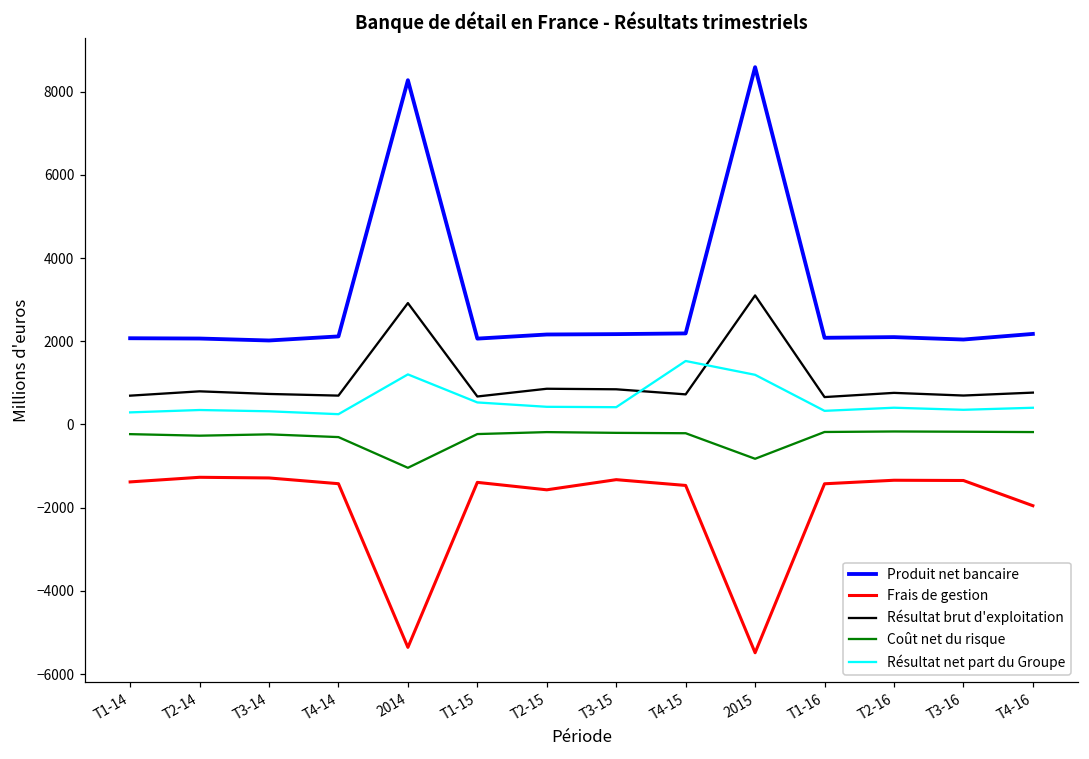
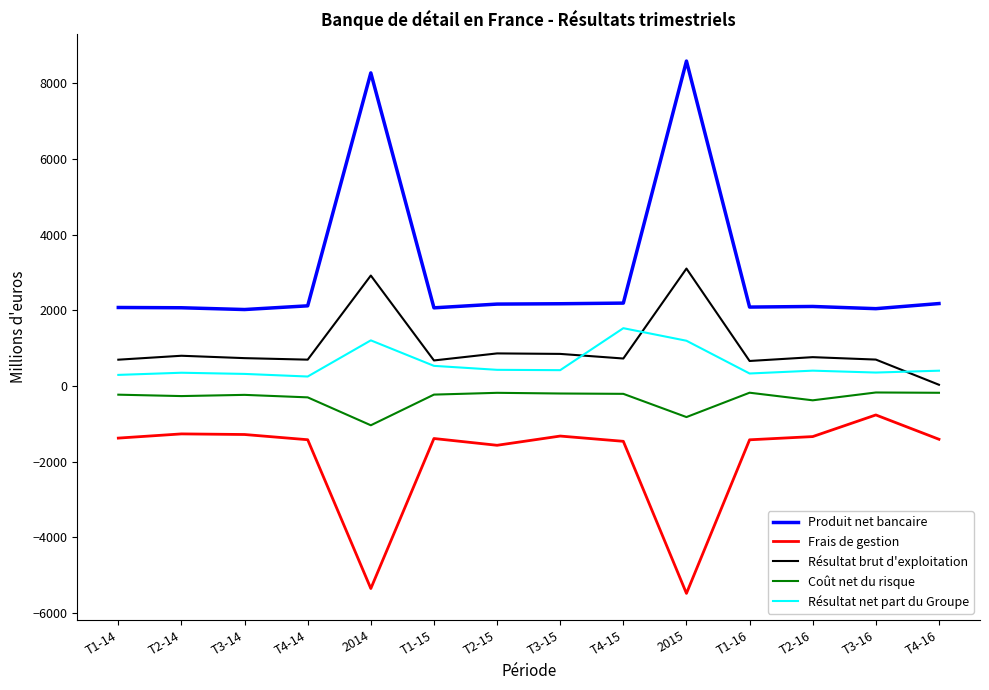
  {
    "Produit net bancaire": {
      "T1-14": 2100,
      "T2-14": 2100,
      "T3-14": 2000,
      "T4-14": 2100,
      "2014": 8300,
      "T1-15": 2100,
      "T2-15": 2200,
      "T3-15": 2200,
      "T4-15": 2200,
      "2015": 8600,
      "T1-16": 2100,
      "T2-16": 2100,
      "T3-16": 2000,
      "T4-16": 2200
    },
    "Frais de gestion": {
      "T1-14": -1400,
      "T2-14": -1300,
      "T3-14": -1300,
      "T4-14": -1400,
      "2014": -5400,
      "T1-15": -1400,
      "T2-15": -1600,
      "T3-15": -1300,
      "T4-15": -1500,
      "2015": -5500,
      "T1-16": -1400,
      "T2-16": -1300,
-     "T3-16": -1300,
-     "T4-16": -2000
+     "T3-16": -800,
+     "T4-16": -1400
    },
    "Résultat brut d'exploitation": {
      "T1-14": 700,
      "T2-14": 800,
      "T3-14": 700,
      "T4-14": 700,
      "2014": 2900,
      "T1-15": 700,
      "T2-15": 900,
      "T3-15": 800,
      "T4-15": 700,
      "2015": 3100,
      "T1-16": 700,
      "T2-16": 800,
      "T3-16": 700,
-     "T4-16": 800
+     "T4-16": 0
    },
    "Coût net du risque": {
      "T1-14": -200,
      "T2-14": -300,
      "T3-14": -200,
      "T4-14": -300,
      "2014": -1000,
      "T1-15": -200,
      "T2-15": -200,
      "T3-15": -200,
      "T4-15": -200,
      "2015": -800,
      "T1-16": -200,
-     "T2-16": -200,
+     "T2-16": -400,
      "T3-16": -200,
      "T4-16": -200
    },
    "Résultat net part du Groupe": {
      "T1-14": 300,
      "T2-14": 300,
      "T3-14": 300,
      "T4-14": 200,
      "2014": 1200,
      "T1-15": 500,
      "T2-15": 400,
      "T3-15": 400,
      "T4-15": 1500,
      "2015": 1200,
      "T1-16": 300,
      "T2-16": 400,
      "T3-16": 400,
      "T4-16": 400
    }
  }
